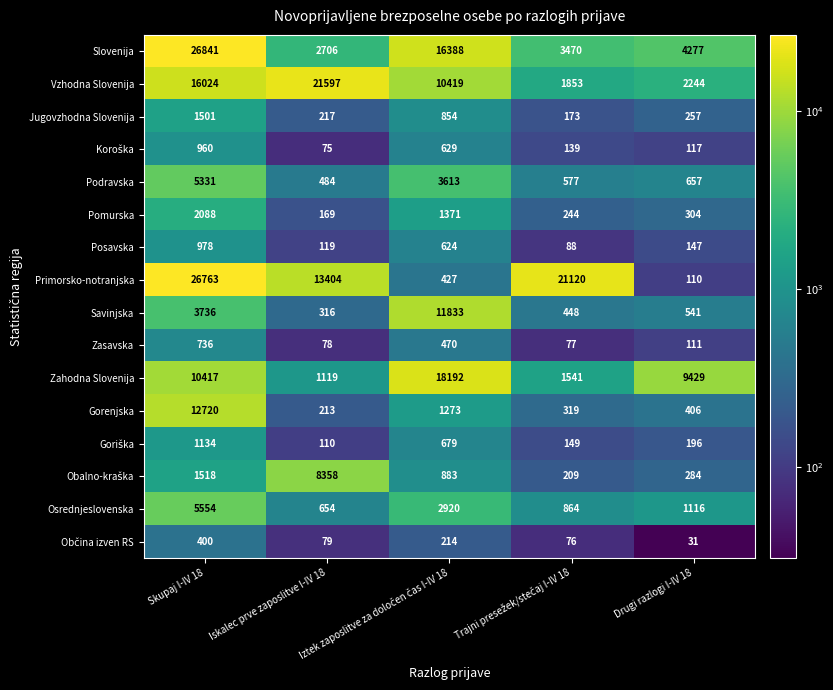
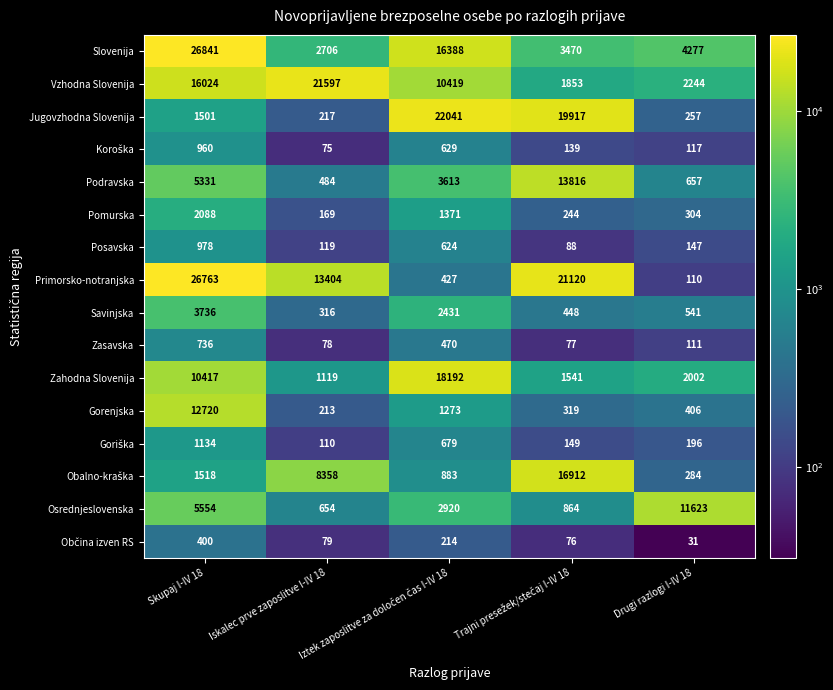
  {
    "Slovenija": {
      "Skupaj I-IV 18": 26841,
      "Iskalec prve zaposlitve I-IV 18": 2706,
      "Iztek zaposlitve za določen čas I-IV 18": 16388,
      "Trajni presežek/stečaj I-IV 18": 3470,
      "Drugi razlogi I-IV 18": 4277
    },
    "Vzhodna Slovenija": {
      "Skupaj I-IV 18": 16024,
      "Iskalec prve zaposlitve I-IV 18": 21597,
      "Iztek zaposlitve za določen čas I-IV 18": 10419,
      "Trajni presežek/stečaj I-IV 18": 1853,
      "Drugi razlogi I-IV 18": 2244
    },
    "Jugovzhodna Slovenija": {
      "Skupaj I-IV 18": 1501,
      "Iskalec prve zaposlitve I-IV 18": 217,
-     "Iztek zaposlitve za določen čas I-IV 18": 854,
-     "Trajni presežek/stečaj I-IV 18": 173,
+     "Iztek zaposlitve za določen čas I-IV 18": 22041,
+     "Trajni presežek/stečaj I-IV 18": 19917,
      "Drugi razlogi I-IV 18": 257
    },
    "Koroška": {
      "Skupaj I-IV 18": 960,
      "Iskalec prve zaposlitve I-IV 18": 75,
      "Iztek zaposlitve za določen čas I-IV 18": 629,
      "Trajni presežek/stečaj I-IV 18": 139,
      "Drugi razlogi I-IV 18": 117
    },
    "Podravska": {
      "Skupaj I-IV 18": 5331,
      "Iskalec prve zaposlitve I-IV 18": 484,
      "Iztek zaposlitve za določen čas I-IV 18": 3613,
-     "Trajni presežek/stečaj I-IV 18": 577,
+     "Trajni presežek/stečaj I-IV 18": 13816,
      "Drugi razlogi I-IV 18": 657
    },
    "Pomurska": {
      "Skupaj I-IV 18": 2088,
      "Iskalec prve zaposlitve I-IV 18": 169,
      "Iztek zaposlitve za določen čas I-IV 18": 1371,
      "Trajni presežek/stečaj I-IV 18": 244,
      "Drugi razlogi I-IV 18": 304
    },
    "Posavska": {
      "Skupaj I-IV 18": 978,
      "Iskalec prve zaposlitve I-IV 18": 119,
      "Iztek zaposlitve za določen čas I-IV 18": 624,
      "Trajni presežek/stečaj I-IV 18": 88,
      "Drugi razlogi I-IV 18": 147
    },
    "Primorsko-notranjska": {
      "Skupaj I-IV 18": 26763,
      "Iskalec prve zaposlitve I-IV 18": 13404,
      "Iztek zaposlitve za določen čas I-IV 18": 427,
      "Trajni presežek/stečaj I-IV 18": 21120,
      "Drugi razlogi I-IV 18": 110
    },
    "Savinjska": {
      "Skupaj I-IV 18": 3736,
      "Iskalec prve zaposlitve I-IV 18": 316,
-     "Iztek zaposlitve za določen čas I-IV 18": 11833,
+     "Iztek zaposlitve za določen čas I-IV 18": 2431,
      "Trajni presežek/stečaj I-IV 18": 448,
      "Drugi razlogi I-IV 18": 541
    },
    "Zasavska": {
      "Skupaj I-IV 18": 736,
      "Iskalec prve zaposlitve I-IV 18": 78,
      "Iztek zaposlitve za določen čas I-IV 18": 470,
      "Trajni presežek/stečaj I-IV 18": 77,
      "Drugi razlogi I-IV 18": 111
    },
    "Zahodna Slovenija": {
      "Skupaj I-IV 18": 10417,
      "Iskalec prve zaposlitve I-IV 18": 1119,
      "Iztek zaposlitve za določen čas I-IV 18": 18192,
      "Trajni presežek/stečaj I-IV 18": 1541,
-     "Drugi razlogi I-IV 18": 9429
+     "Drugi razlogi I-IV 18": 2002
    },
    "Gorenjska": {
      "Skupaj I-IV 18": 12720,
      "Iskalec prve zaposlitve I-IV 18": 213,
      "Iztek zaposlitve za določen čas I-IV 18": 1273,
      "Trajni presežek/stečaj I-IV 18": 319,
      "Drugi razlogi I-IV 18": 406
    },
    "Goriška": {
      "Skupaj I-IV 18": 1134,
      "Iskalec prve zaposlitve I-IV 18": 110,
      "Iztek zaposlitve za določen čas I-IV 18": 679,
      "Trajni presežek/stečaj I-IV 18": 149,
      "Drugi razlogi I-IV 18": 196
    },
    "Obalno-kraška": {
      "Skupaj I-IV 18": 1518,
      "Iskalec prve zaposlitve I-IV 18": 8358,
      "Iztek zaposlitve za določen čas I-IV 18": 883,
-     "Trajni presežek/stečaj I-IV 18": 209,
+     "Trajni presežek/stečaj I-IV 18": 16912,
      "Drugi razlogi I-IV 18": 284
    },
    "Osrednjeslovenska": {
      "Skupaj I-IV 18": 5554,
      "Iskalec prve zaposlitve I-IV 18": 654,
      "Iztek zaposlitve za določen čas I-IV 18": 2920,
      "Trajni presežek/stečaj I-IV 18": 864,
-     "Drugi razlogi I-IV 18": 1116
+     "Drugi razlogi I-IV 18": 11623
    },
    "Občina izven RS": {
      "Skupaj I-IV 18": 400,
      "Iskalec prve zaposlitve I-IV 18": 79,
      "Iztek zaposlitve za določen čas I-IV 18": 214,
      "Trajni presežek/stečaj I-IV 18": 76,
      "Drugi razlogi I-IV 18": 31
    }
  }
